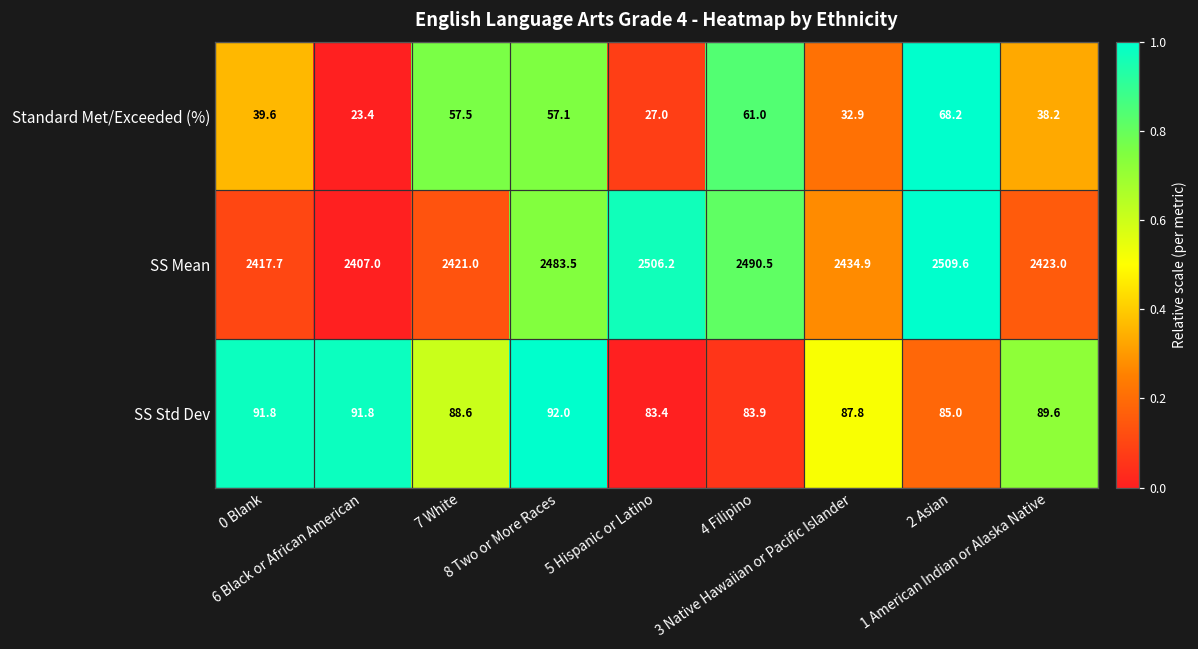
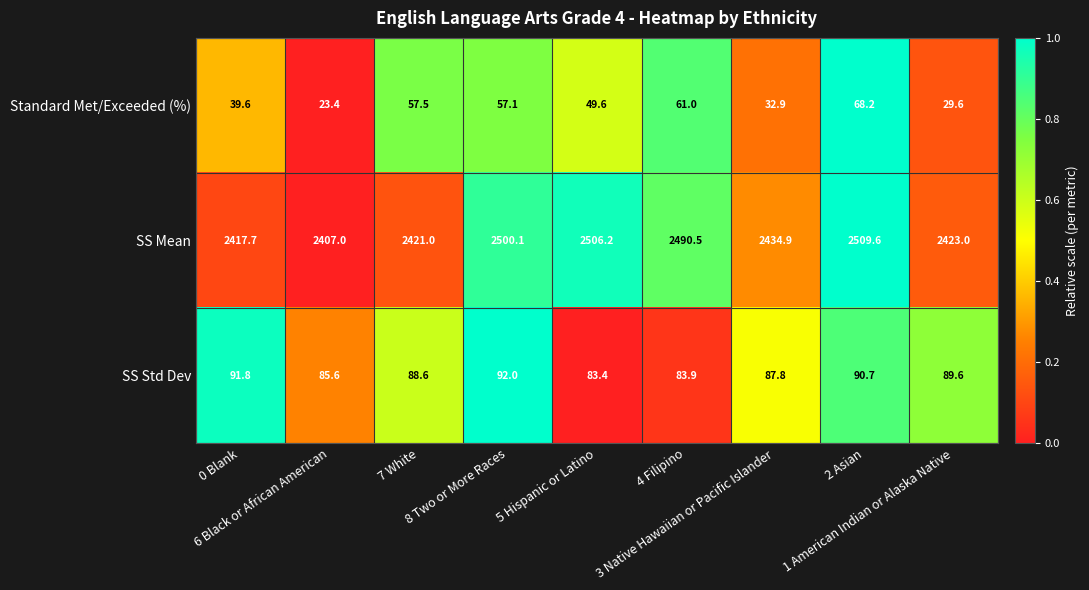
  {
    "Standard Met/Exceeded (%)": {
      "0 Blank": 39.6,
      "6 Black or African American": 23.4,
      "7 White": 57.5,
      "8 Two or More Races": 57.1,
-     "5 Hispanic or Latino": 27.0,
+     "5 Hispanic or Latino": 49.6,
      "4 Filipino": 61.0,
      "3 Native Hawaiian or Pacific Islander": 32.9,
      "2 Asian": 68.2,
-     "1 American Indian or Alaska Native": 38.2
+     "1 American Indian or Alaska Native": 29.6
    },
    "SS Mean": {
      "0 Blank": 2417.7,
      "6 Black or African American": 2407.0,
      "7 White": 2421.0,
-     "8 Two or More Races": 2483.5,
+     "8 Two or More Races": 2500.1,
      "5 Hispanic or Latino": 2506.2,
      "4 Filipino": 2490.5,
      "3 Native Hawaiian or Pacific Islander": 2434.9,
      "2 Asian": 2509.6,
      "1 American Indian or Alaska Native": 2423.0
    },
    "SS Std Dev": {
      "0 Blank": 91.8,
-     "6 Black or African American": 91.8,
+     "6 Black or African American": 85.6,
      "7 White": 88.6,
      "8 Two or More Races": 92.0,
      "5 Hispanic or Latino": 83.4,
      "4 Filipino": 83.9,
      "3 Native Hawaiian or Pacific Islander": 87.8,
-     "2 Asian": 85.0,
+     "2 Asian": 90.7,
      "1 American Indian or Alaska Native": 89.6
    }
  }
